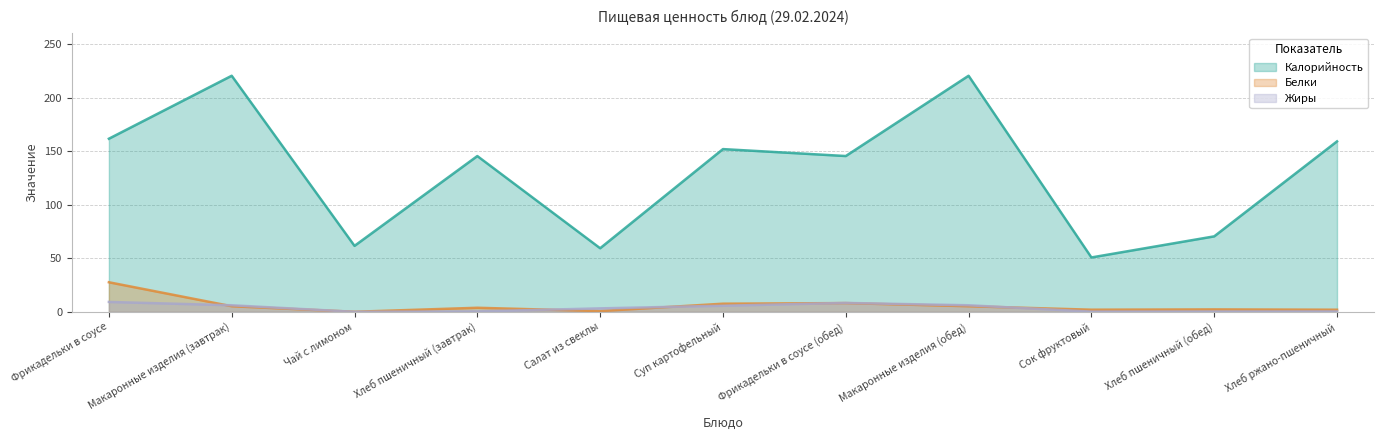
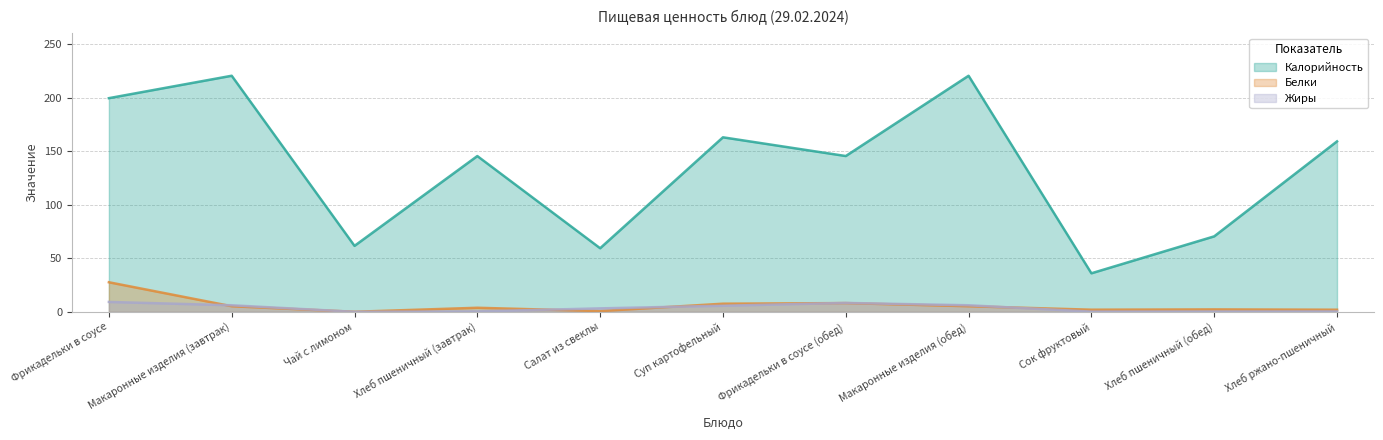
  {
    "Калорийность": {
-     "Фрикадельки в соусе": 162,
+     "Фрикадельки в соусе": 200,
      "Макаронные изделия (завтрак)": 221,
      "Чай с лимоном": 62,
      "Хлеб пшеничный (завтрак)": 146,
      "Салат из свеклы": 59,
-     "Суп картофельный": 152,
+     "Суп картофельный": 163,
      "Фрикадельки в соусе (обед)": 146,
      "Макаронные изделия (обед)": 221,
-     "Сок фруктовый": 51,
+     "Сок фруктовый": 36,
      "Хлеб пшеничный (обед)": 71,
      "Хлеб ржано-пшеничный": 159
    },
    "Белки": {
      "Фрикадельки в соусе": 28,
      "Хлеб пшеничный (завтрак)": 4,
      "Салат из свеклы": 1
    },
    "Жиры": {
      "Фрикадельки в соусе": 9,
      "Хлеб пшеничный (завтрак)": 0,
      "Салат из свеклы": 3
    }
  }
